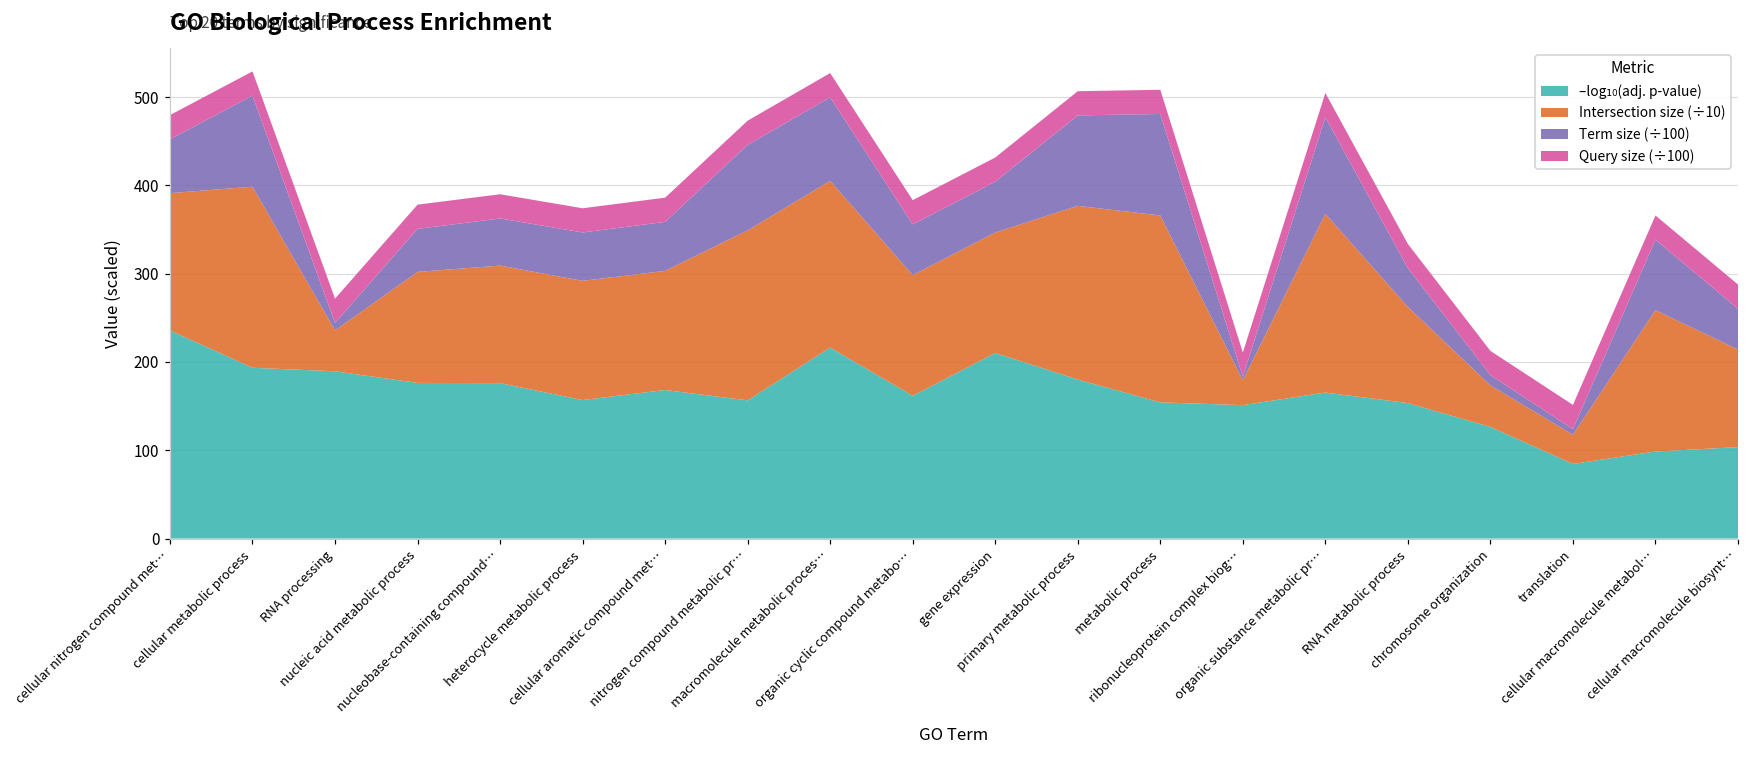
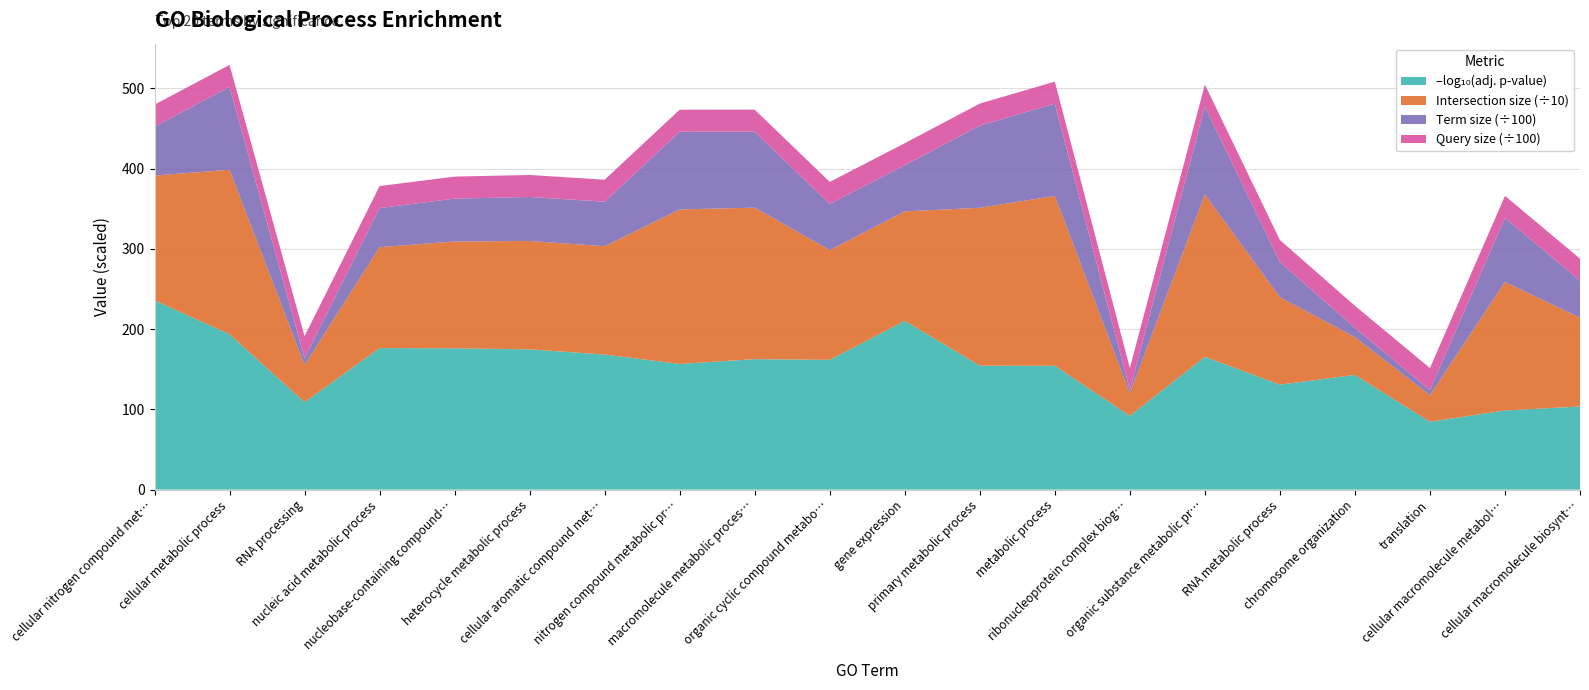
  {
    "–log₁₀(adj. p-value)": {
      "cellular nitrogen compound met…": 240,
      "cellular metabolic process": 190,
-     "RNA processing": 190,
+     "RNA processing": 110,
      "nucleic acid metabolic process": 180,
      "nucleobase-containing compound…": 180,
-     "heterocycle metabolic process": 160,
+     "heterocycle metabolic process": 170,
      "cellular aromatic compound met…": 170,
      "nitrogen compound metabolic pr…": 160,
-     "macromolecule metabolic proces…": 220,
+     "macromolecule metabolic proces…": 160,
      "organic cyclic compound metabo…": 160,
      "gene expression": 210,
-     "primary metabolic process": 180,
+     "primary metabolic process": 150,
      "metabolic process": 150,
-     "ribonucleoprotein complex biog…": 150,
+     "ribonucleoprotein complex biog…": 90,
      "organic substance metabolic pr…": 170,
-     "RNA metabolic process": 150,
-     "chromosome organization": 130,
+     "RNA metabolic process": 130,
+     "chromosome organization": 140,
      "translation": 80,
      "cellular macromolecule metabol…": 100,
      "cellular macromolecule biosynt…": 100
    },
    "Intersection size (÷10)": {
      "cellular nitrogen compound met…": 160,
      "cellular metabolic process": 210,
      "RNA processing": 50,
      "nucleic acid metabolic process": 130,
      "nucleobase-containing compound…": 130,
      "heterocycle metabolic process": 140,
      "cellular aromatic compound met…": 130,
      "nitrogen compound metabolic pr…": 190,
      "macromolecule metabolic proces…": 190,
      "organic cyclic compound metabo…": 140,
      "gene expression": 140,
      "primary metabolic process": 200,
      "metabolic process": 210,
      "ribonucleoprotein complex biog…": 30,
      "organic substance metabolic pr…": 200,
      "RNA metabolic process": 110,
      "chromosome organization": 50,
      "translation": 30,
      "cellular macromolecule metabol…": 160,
      "cellular macromolecule biosynt…": 110
    },
    "Term size (÷100)": {
      "cellular nitrogen compound met…": 60,
      "cellular metabolic process": 100,
      "RNA processing": 10,
      "nucleic acid metabolic process": 50,
      "nucleobase-containing compound…": 50,
      "heterocycle metabolic process": 50,
      "cellular aromatic compound met…": 60,
      "nitrogen compound metabolic pr…": 100,
      "macromolecule metabolic proces…": 90,
      "organic cyclic compound metabo…": 60,
      "gene expression": 60,
      "primary metabolic process": 100,
      "metabolic process": 110,
      "ribonucleoprotein complex biog…": 0,
      "organic substance metabolic pr…": 110,
      "RNA metabolic process": 40,
      "chromosome organization": 10,
      "translation": 10,
      "cellular macromolecule metabol…": 80,
      "cellular macromolecule biosynt…": 50
    },
    "Query size (÷100)": {
      "cellular nitrogen compound met…": 30,
      "cellular metabolic process": 30,
      "RNA processing": 30,
      "nucleic acid metabolic process": 30,
      "nucleobase-containing compound…": 30,
      "heterocycle metabolic process": 30,
      "cellular aromatic compound met…": 30,
      "nitrogen compound metabolic pr…": 30,
      "macromolecule metabolic proces…": 30,
      "organic cyclic compound metabo…": 30,
      "gene expression": 30,
      "primary metabolic process": 30,
      "metabolic process": 30,
      "ribonucleoprotein complex biog…": 30,
      "organic substance metabolic pr…": 30,
      "RNA metabolic process": 30,
      "chromosome organization": 30,
      "translation": 30,
      "cellular macromolecule metabol…": 30,
      "cellular macromolecule biosynt…": 30
    }
  }
